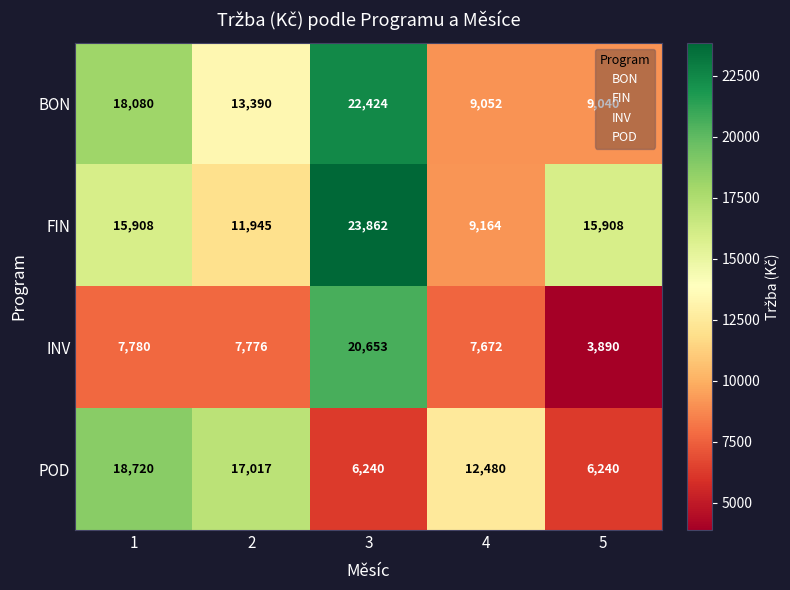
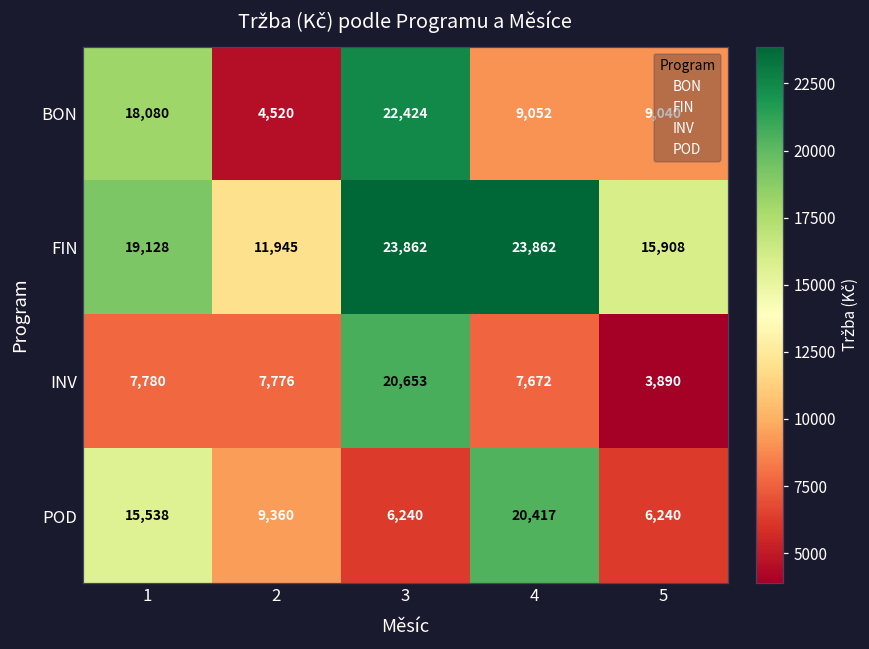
  {
    "BON": {
      "1": "18,080",
-     "2": "13,390",
+     "2": "4,520",
      "3": "22,424",
      "4": "9,052"
    },
    "FIN": {
-     "1": "15,908",
+     "1": "19,128",
      "2": "11,945",
      "3": "23,862",
-     "4": "9,164",
+     "4": "23,862",
      "5": "15,908"
    },
    "INV": {
      "1": "7,780",
      "2": "7,776",
      "3": "20,653",
      "4": "7,672",
      "5": "3,890"
    },
    "POD": {
-     "1": "18,720",
-     "2": "17,017",
+     "1": "15,538",
+     "2": "9,360",
      "3": "6,240",
-     "4": "12,480",
+     "4": "20,417",
      "5": "6,240"
    }
  }
